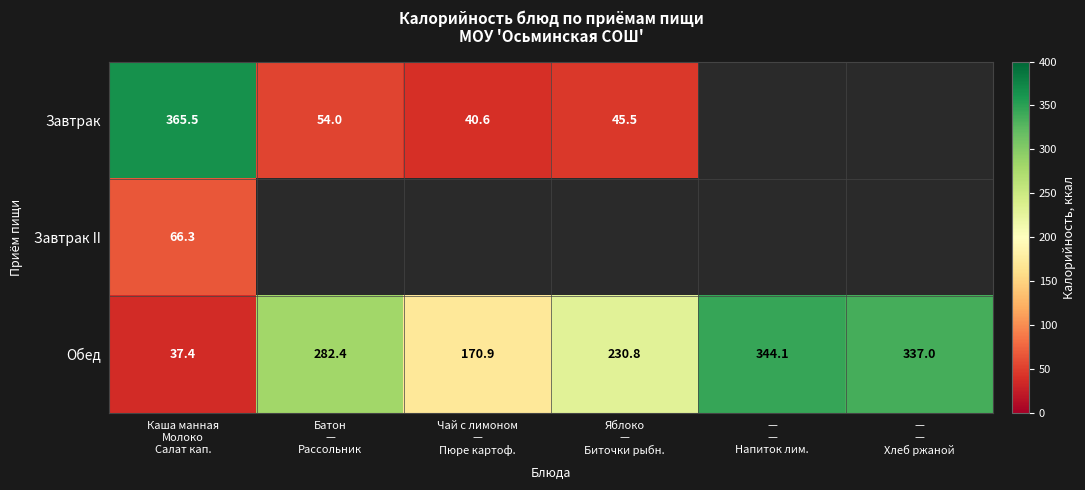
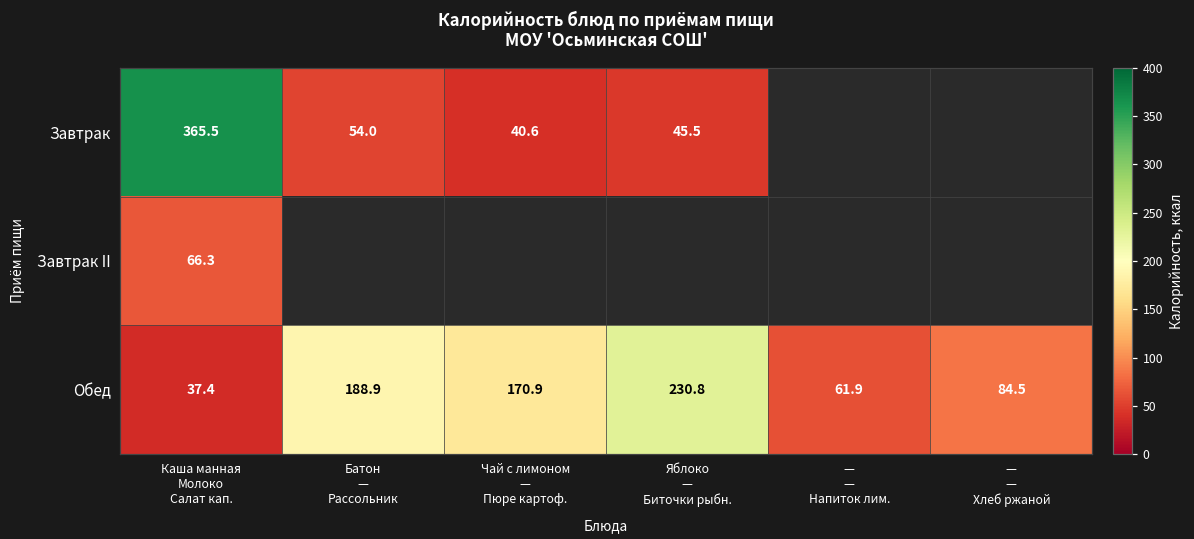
  {
    "Завтрак": {
      "Каша манная Молоко Салат кап.": 365.5,
      "Батон — Рассольник": 54.0,
      "Чай с лимоном — Пюре картоф.": 40.6,
      "Яблоко — Биточки рыбн.": 45.5
    },
    "Завтрак II": {
      "Каша манная Молоко Салат кап.": 66.3
    },
    "Обед": {
      "Каша манная Молоко Салат кап.": 37.4,
-     "Батон — Рассольник": 282.4,
+     "Батон — Рассольник": 188.9,
      "Чай с лимоном — Пюре картоф.": 170.9,
      "Яблоко — Биточки рыбн.": 230.8,
-     "— — Напиток лим.": 344.1,
-     "— — Хлеб ржаной": 337.0
+     "— — Напиток лим.": 61.9,
+     "— — Хлеб ржаной": 84.5
    }
  }
